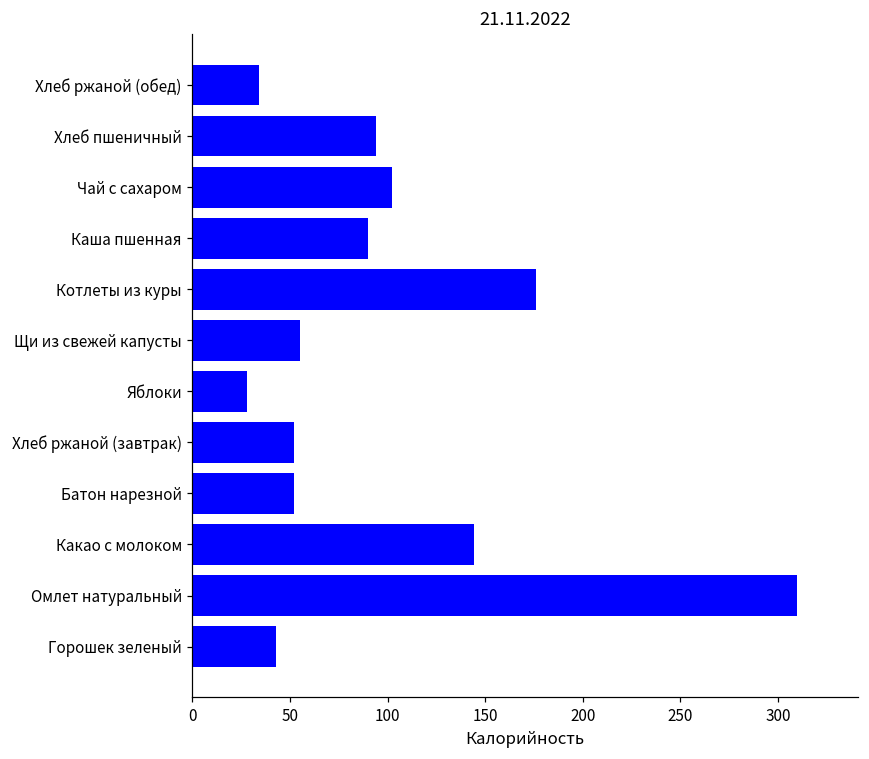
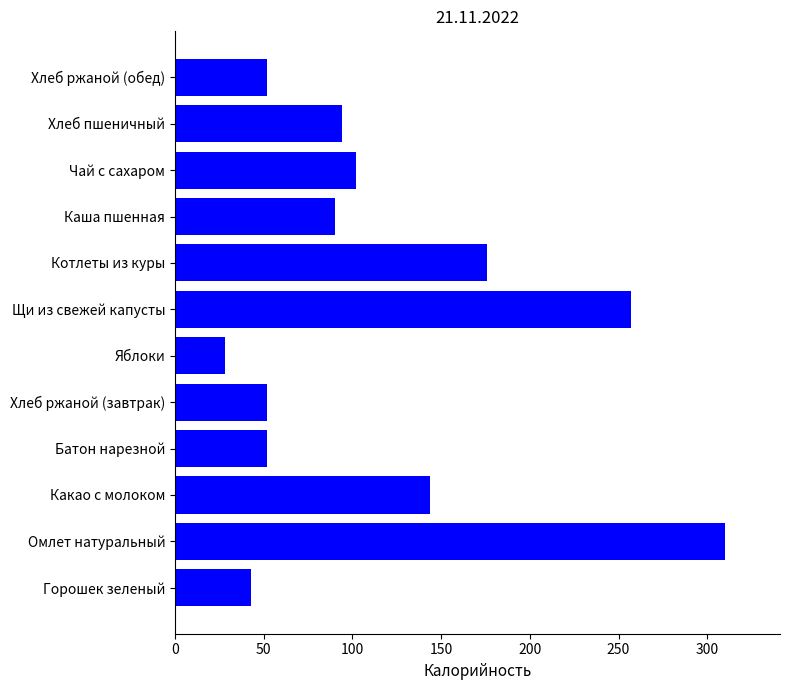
  {
-   "Хлеб ржаной (обед)": 34,
+   "Хлеб ржаной (обед)": 52,
    "Хлеб пшеничный": 94,
    "Чай с сахаром": 102,
    "Каша пшенная": 90,
    "Котлеты из куры": 176,
-   "Щи из свежей капусты": 55,
+   "Щи из свежей капусты": 257,
    "Яблоки": 28,
    "Хлеб ржаной (завтрак)": 52,
    "Батон нарезной": 52,
    "Какао с молоком": 144,
    "Омлет натуральный": 310,
    "Горошек зеленый": 43
  }
